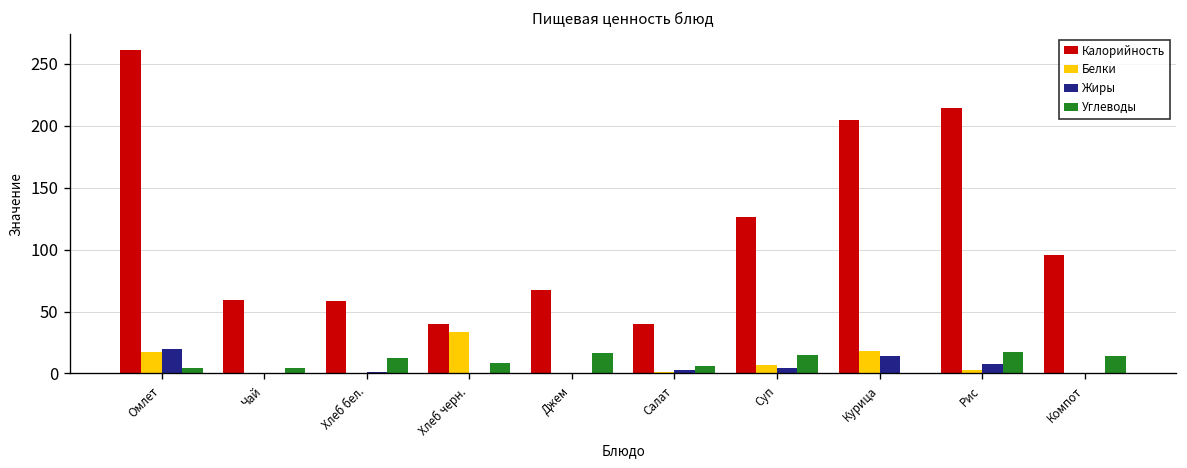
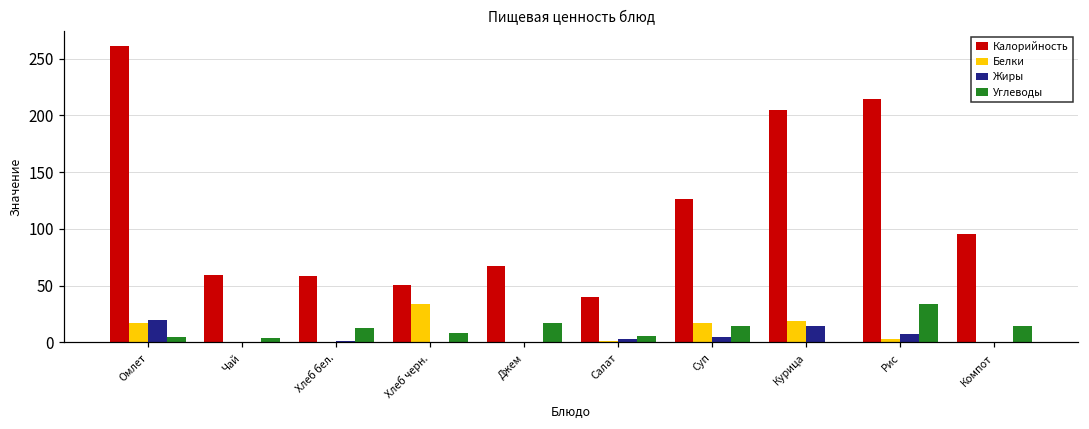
  {
    "Калорийность": {
      "Омлет": 261,
      "Чай": 60,
      "Хлеб бел.": 58,
-     "Хлеб черн.": 40,
+     "Хлеб черн.": 51,
      "Джем": 67,
      "Салат": 40,
      "Суп": 127,
      "Курица": 205,
      "Рис": 214,
      "Компот": 96
    },
    "Белки": {
      "Омлет": 17,
      "Чай": 0,
      "Хлеб черн.": 34,
      "Джем": 0,
-     "Суп": 7,
+     "Суп": 17,
      "Курица": 19,
      "Рис": 3,
      "Компот": 0
    },
    "Жиры": {
      "Омлет": 19,
      "Чай": 0,
      "Джем": 0,
      "Салат": 3,
      "Суп": 4,
      "Курица": 14,
      "Рис": 7,
      "Компот": 0
    },
    "Углеводы": {
      "Омлет": 4,
      "Чай": 4,
      "Хлеб бел.": 12,
      "Хлеб черн.": 8,
      "Джем": 17,
      "Салат": 6,
      "Суп": 15,
-     "Рис": 17,
+     "Рис": 34,
      "Компот": 14
    }
  }
